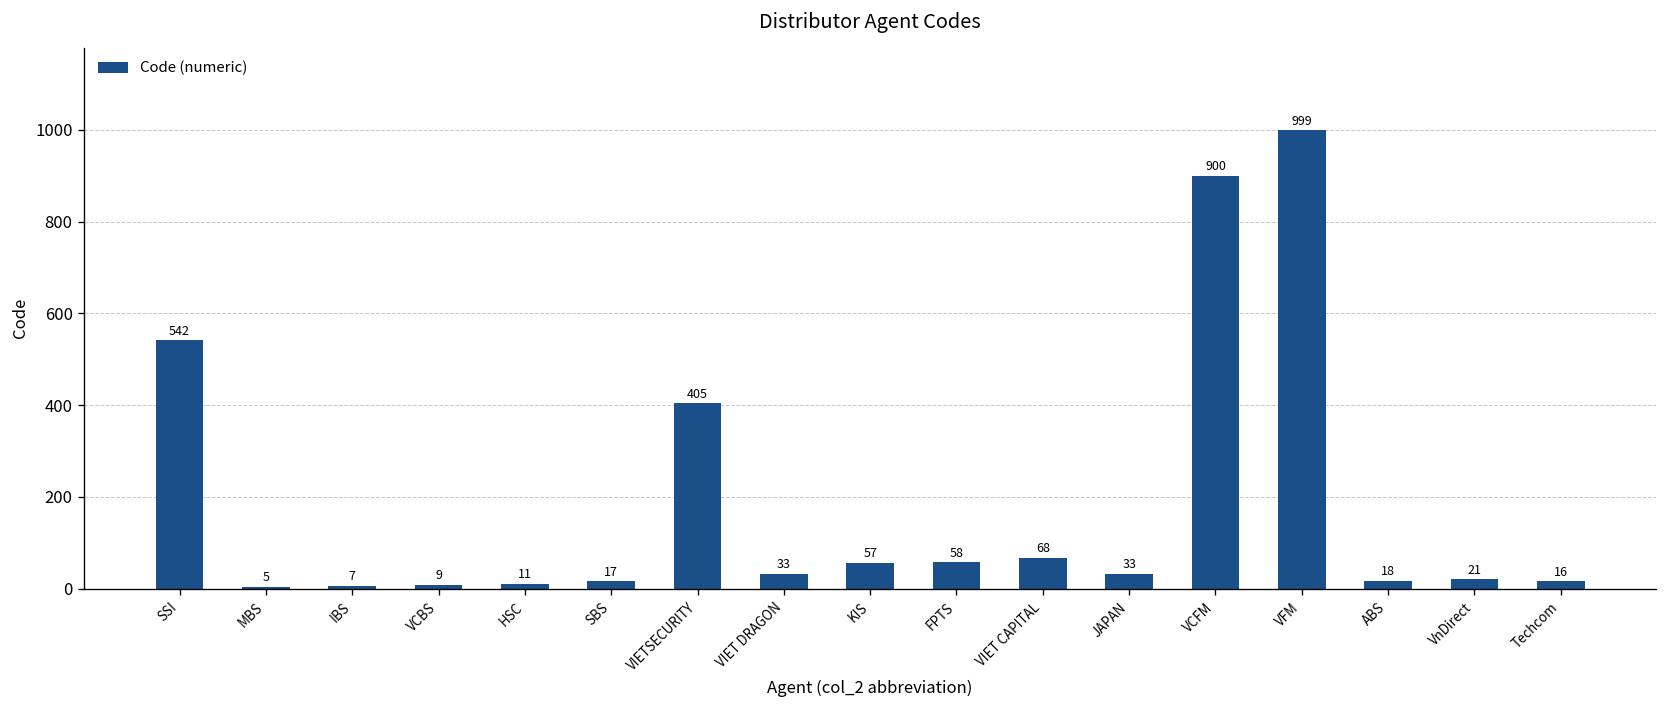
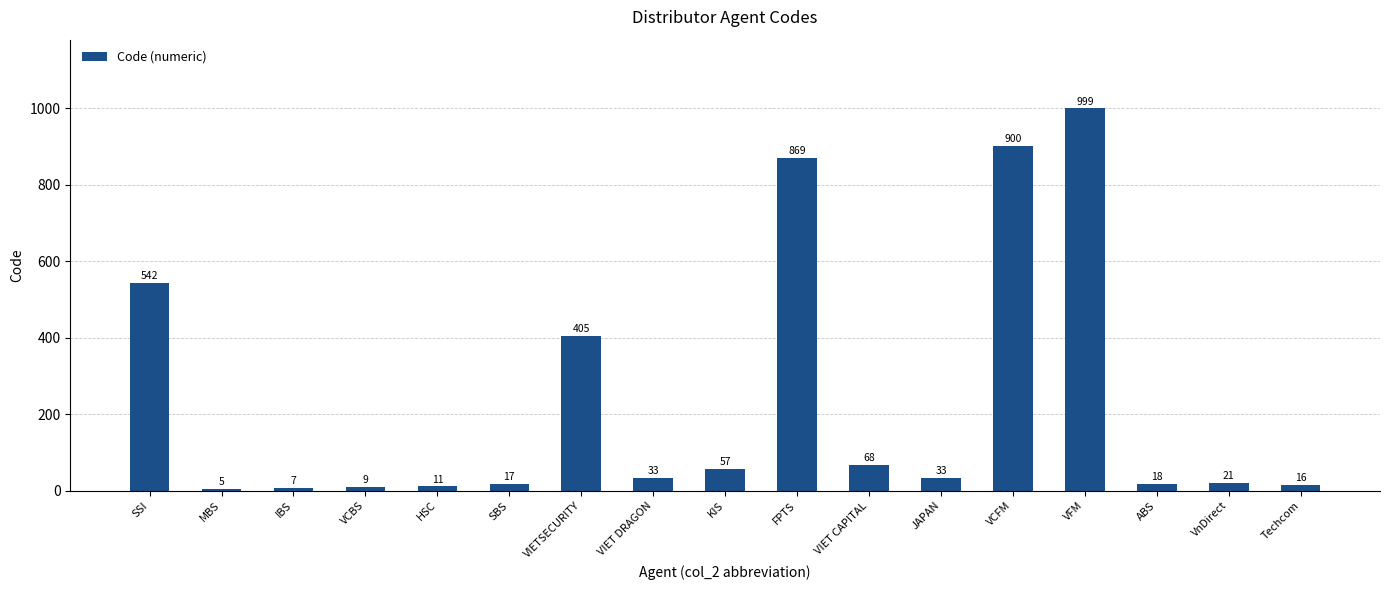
  {
    "SSI": 542,
    "MBS": 5,
    "IBS": 7,
    "VCBS": 9,
    "HSC": 11,
    "SBS": 17,
    "VIETSECURITY": 405,
    "VIET DRAGON": 33,
    "KIS": 57,
-   "FPTS": 58,
+   "FPTS": 869,
    "VIET CAPITAL": 68,
    "JAPAN": 33,
    "VCFM": 900,
    "VFM": 999,
    "ABS": 18,
    "VnDirect": 21,
    "Techcom": 16
  }
